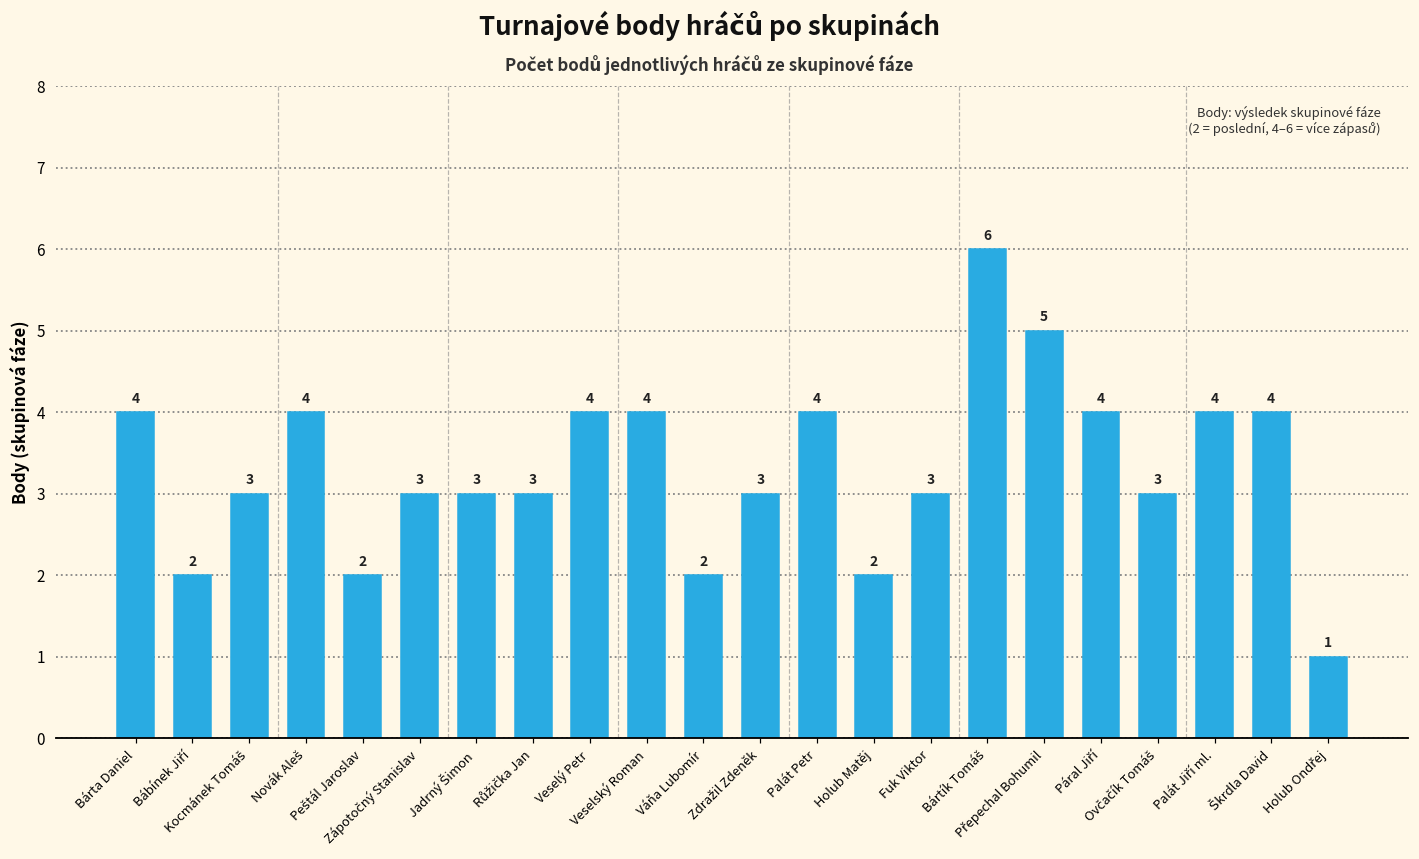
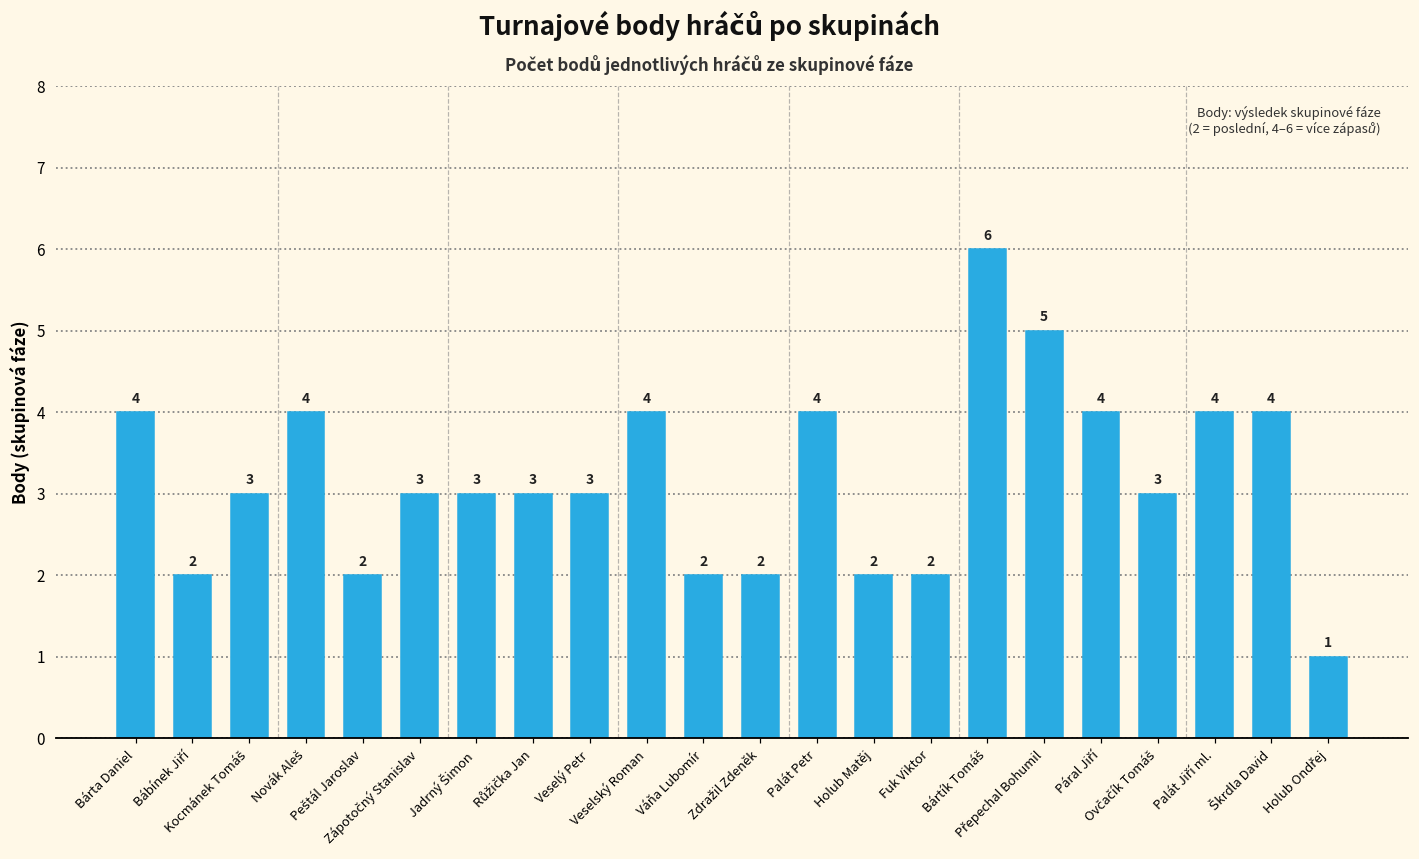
  {
    "Bárta Daniel": 4,
    "Bábínek Jiří": 2,
    "Kocmánek Tomáš": 3,
    "Novák Aleš": 4,
    "Peštál Jaroslav": 2,
    "Zápotočný Stanislav": 3,
    "Jadrný Šimon": 3,
    "Růžička Jan": 3,
-   "Veselý Petr": 4,
+   "Veselý Petr": 3,
    "Veselský Roman": 4,
    "Váňa Lubomír": 2,
-   "Zdražil Zdeněk": 3,
+   "Zdražil Zdeněk": 2,
    "Palát Petr": 4,
    "Holub Matěj": 2,
-   "Fuk Viktor": 3,
+   "Fuk Viktor": 2,
    "Bártík Tomáš": 6,
    "Přepechal Bohumil": 5,
    "Páral Jiří": 4,
    "Ovčačík Tomáš": 3,
    "Palát Jiří ml.": 4,
    "Škrdla David": 4,
    "Holub Ondřej": 1
  }
